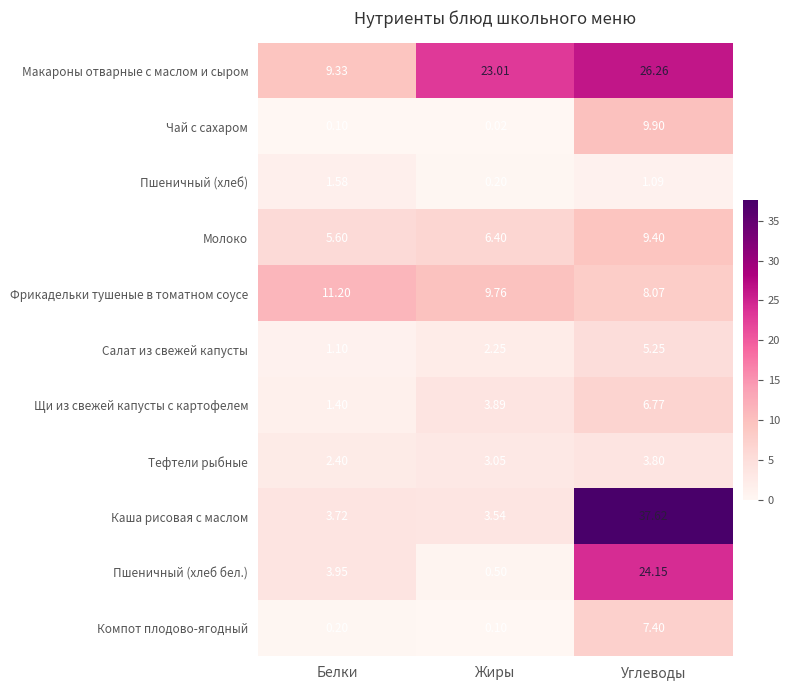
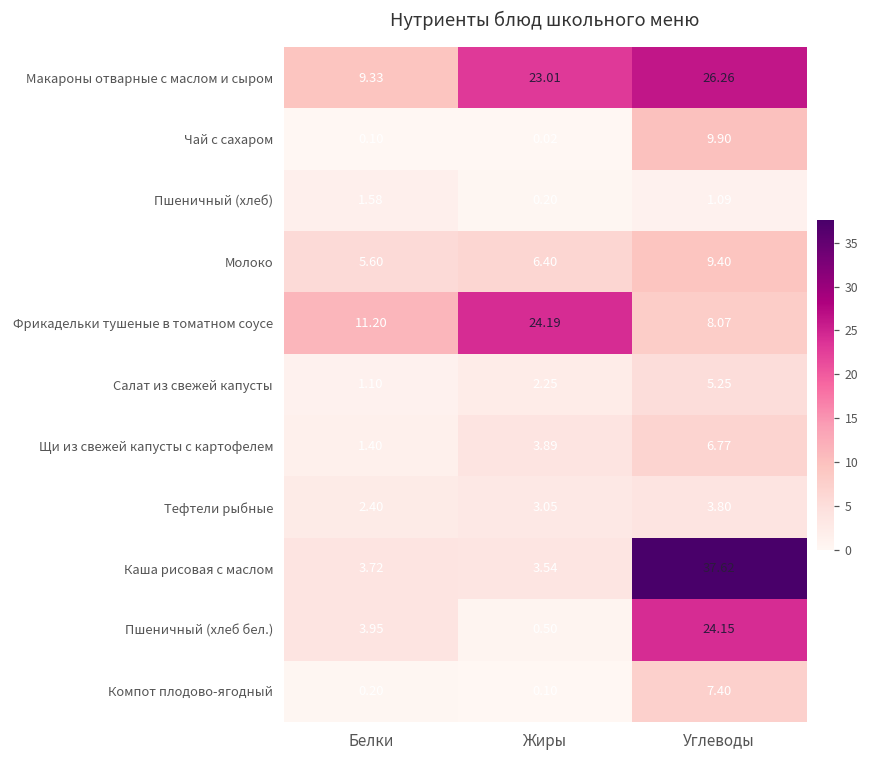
  {
    "Макароны отварные с маслом и сыром": {
      "Белки": 9.33,
      "Жиры": 23.01,
      "Углеводы": 26.26
    },
    "Чай с сахаром": {
      "Углеводы": 9.90
    },
    "Молоко": {
      "Углеводы": 9.40
    },
    "Фрикадельки тушеные в томатном соусе": {
      "Белки": 11.20,
-     "Жиры": 9.76,
+     "Жиры": 24.19,
      "Углеводы": 8.07
    },
    "Пшеничный (хлеб бел.)": {
      "Углеводы": 24.15
    },
    "Компот плодово-ягодный": {
      "Углеводы": 7.40
    }
  }
